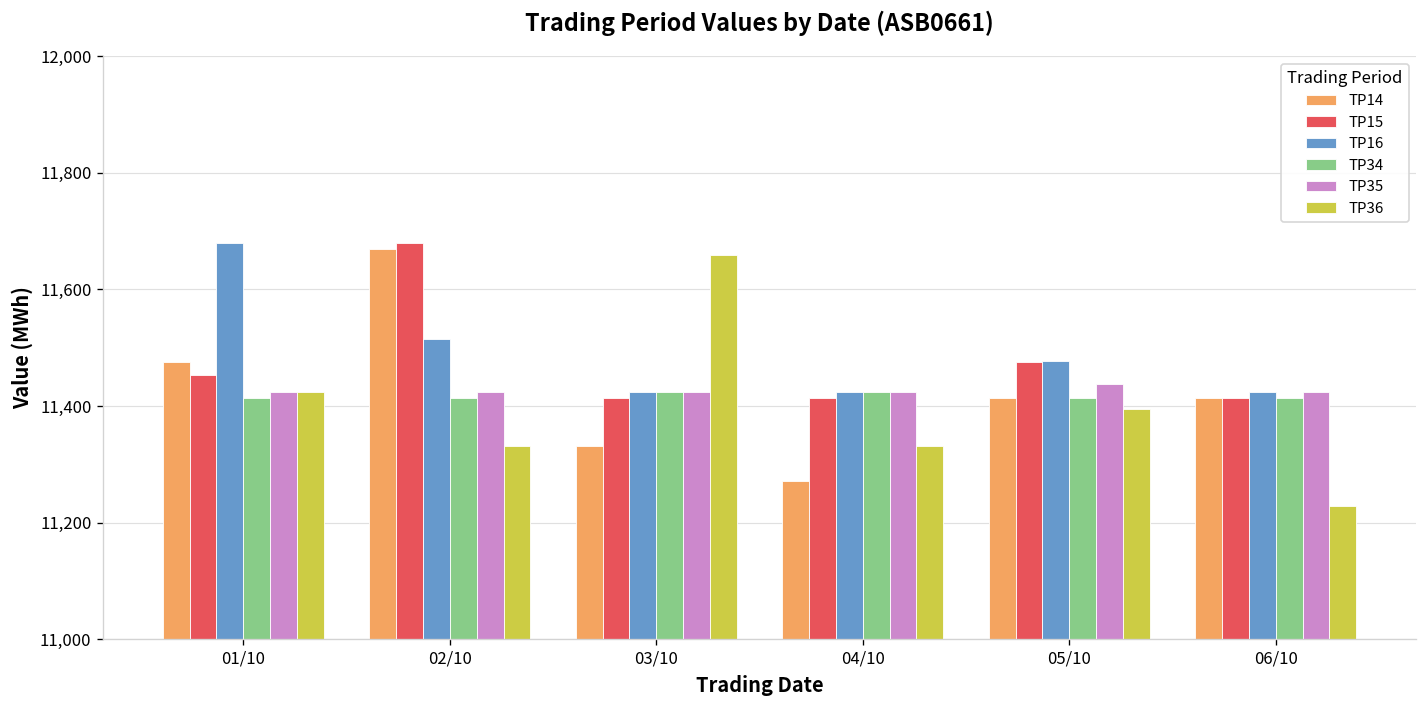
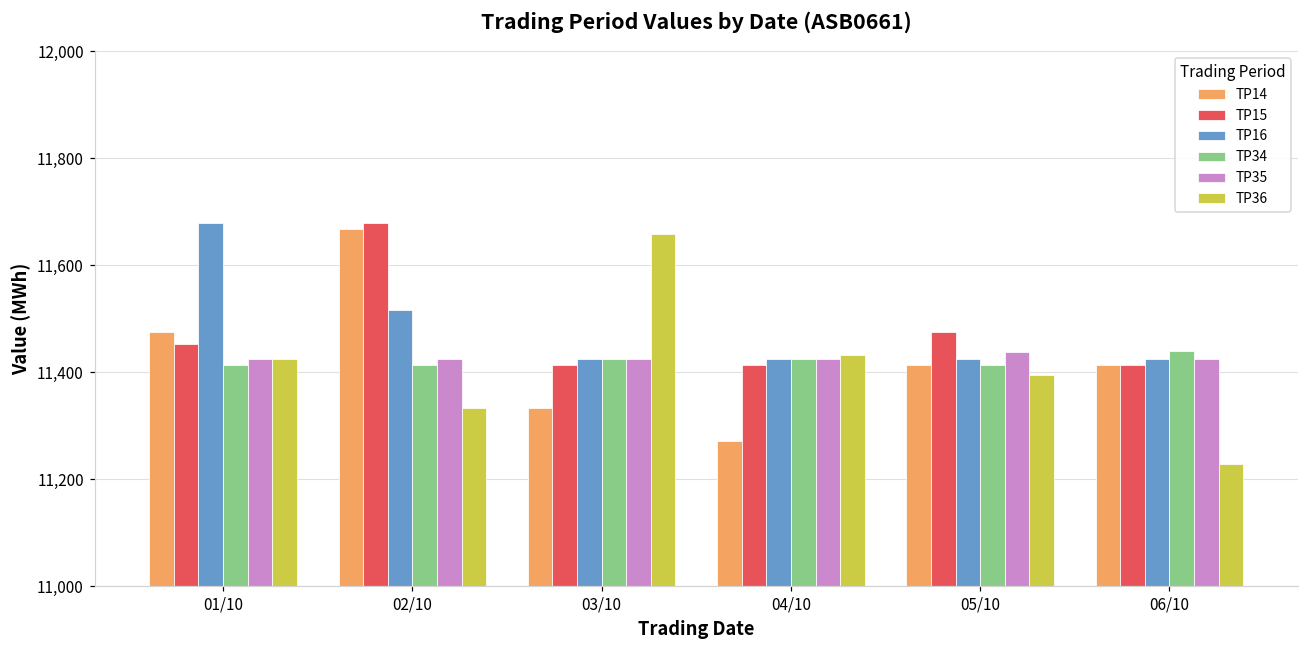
  {
    "TP14": {
      "01/10": "11,480",
      "02/10": "11,670",
      "03/10": "11,330",
      "04/10": "11,270",
      "05/10": "11,410",
      "06/10": "11,410"
    },
    "TP15": {
      "01/10": "11,450",
      "02/10": "11,680",
      "03/10": "11,410",
      "04/10": "11,410",
      "05/10": "11,480",
      "06/10": "11,410"
    },
    "TP16": {
      "01/10": "11,680",
      "02/10": "11,520",
      "03/10": "11,420",
      "04/10": "11,420",
-     "05/10": "11,480",
+     "05/10": "11,420",
      "06/10": "11,420"
    },
    "TP34": {
      "01/10": "11,410",
      "02/10": "11,410",
      "03/10": "11,420",
      "04/10": "11,420",
      "05/10": "11,410",
-     "06/10": "11,410"
+     "06/10": "11,440"
    },
    "TP35": {
      "01/10": "11,420",
      "02/10": "11,420",
      "03/10": "11,420",
      "04/10": "11,420",
      "05/10": "11,440",
      "06/10": "11,420"
    },
    "TP36": {
      "01/10": "11,420",
      "02/10": "11,330",
      "03/10": "11,660",
-     "04/10": "11,330",
+     "04/10": "11,430",
      "05/10": "11,390",
      "06/10": "11,230"
    }
  }
